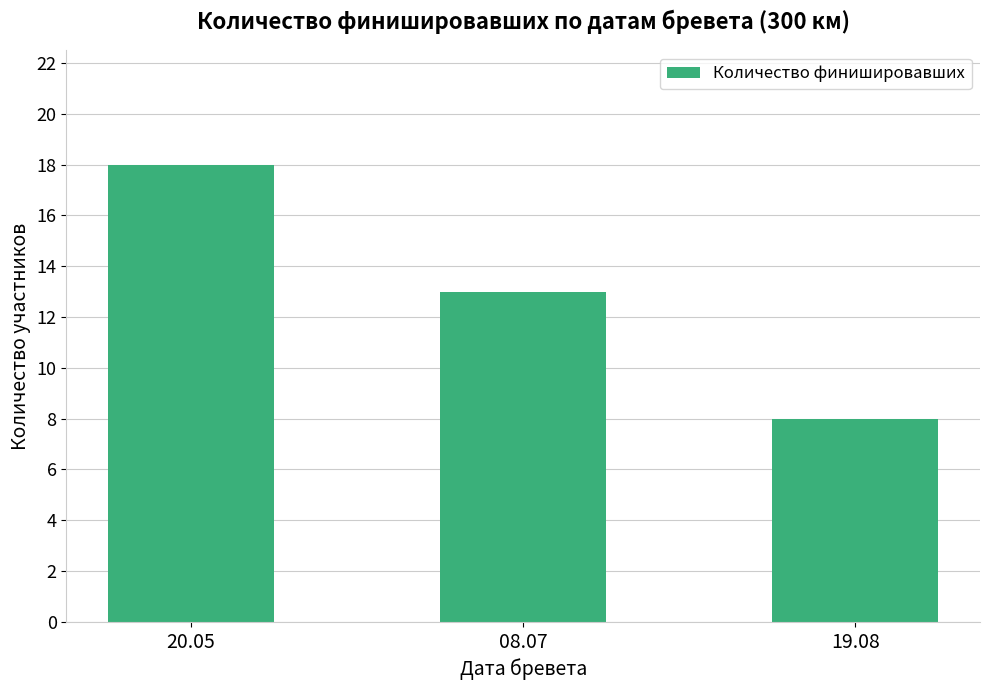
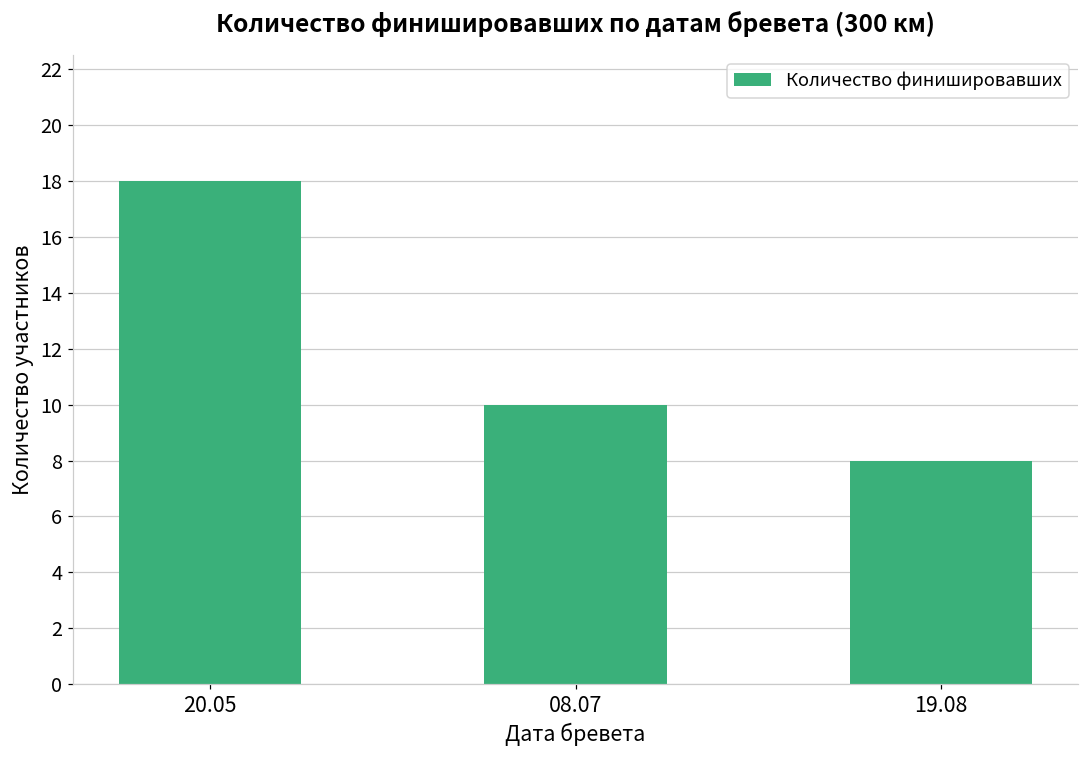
  {
    "20.05": 18,
-   "08.07": 13,
+   "08.07": 10,
    "19.08": 8
  }
